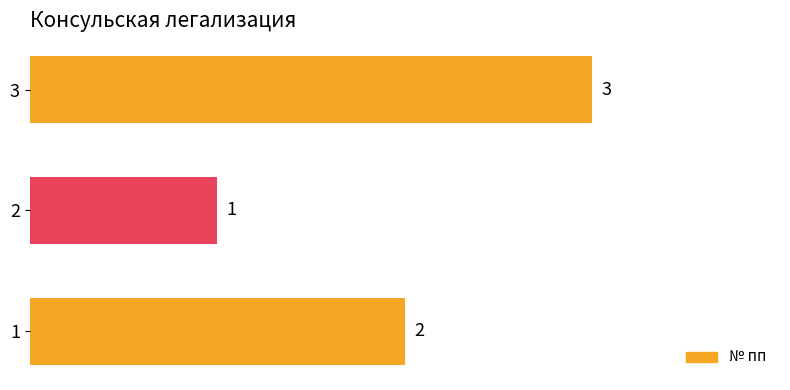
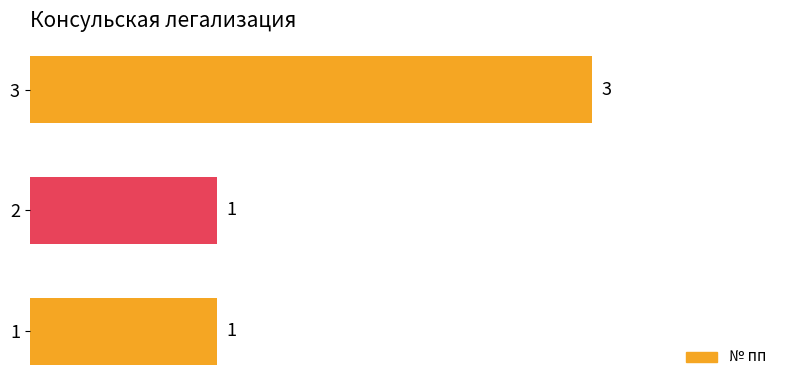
  {
    "3": 3,
    "2": 1,
-   "1": 2
+   "1": 1
  }
